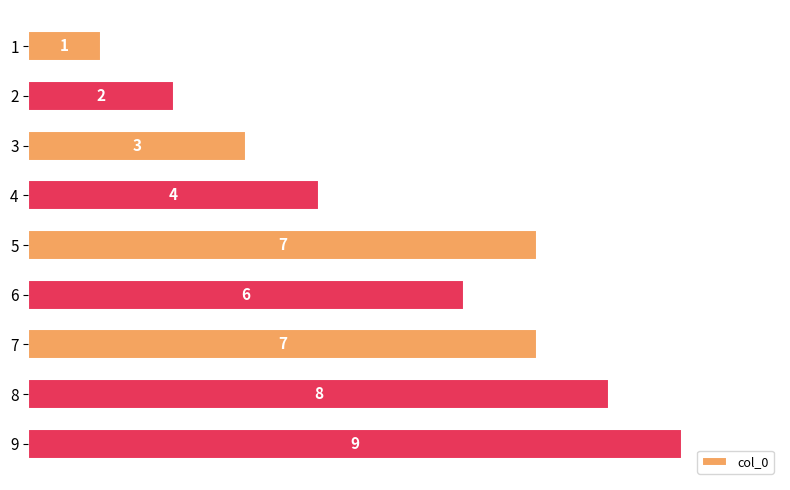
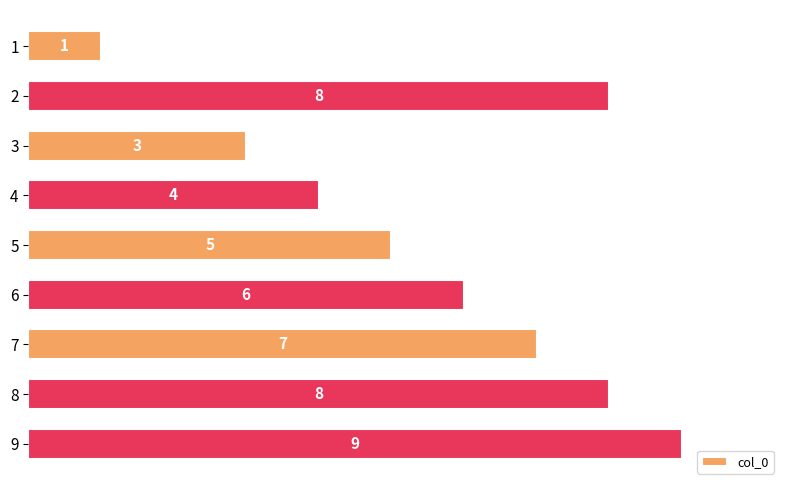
  {
-   "2": 2,
-   "5": 7
+   "2": 8,
+   "5": 5
  }
